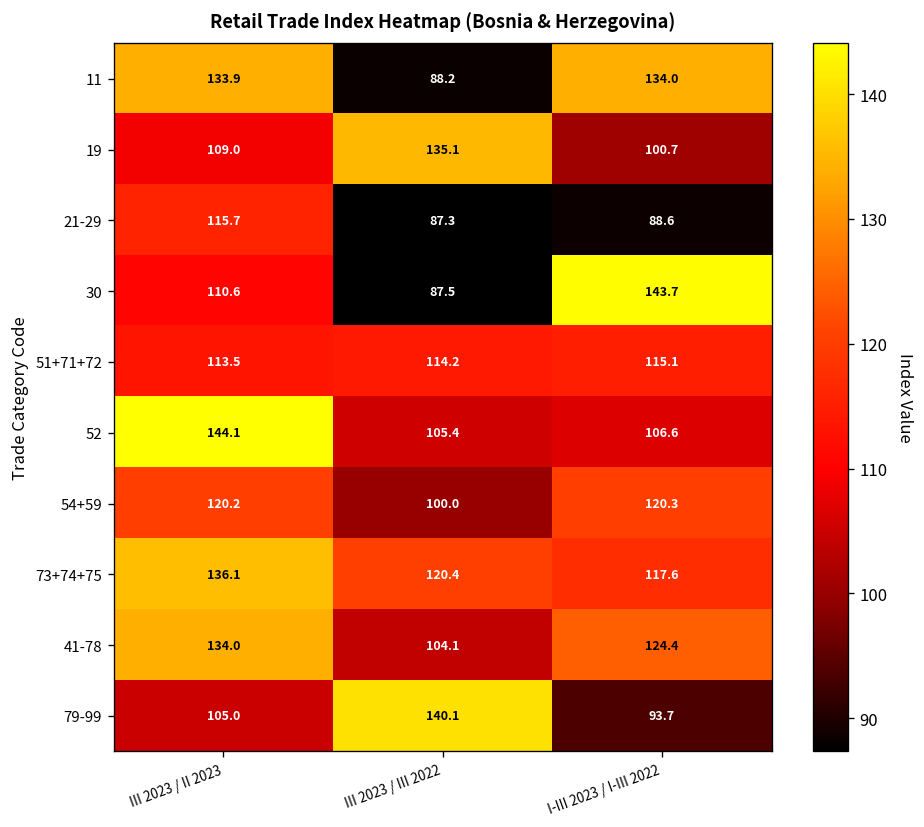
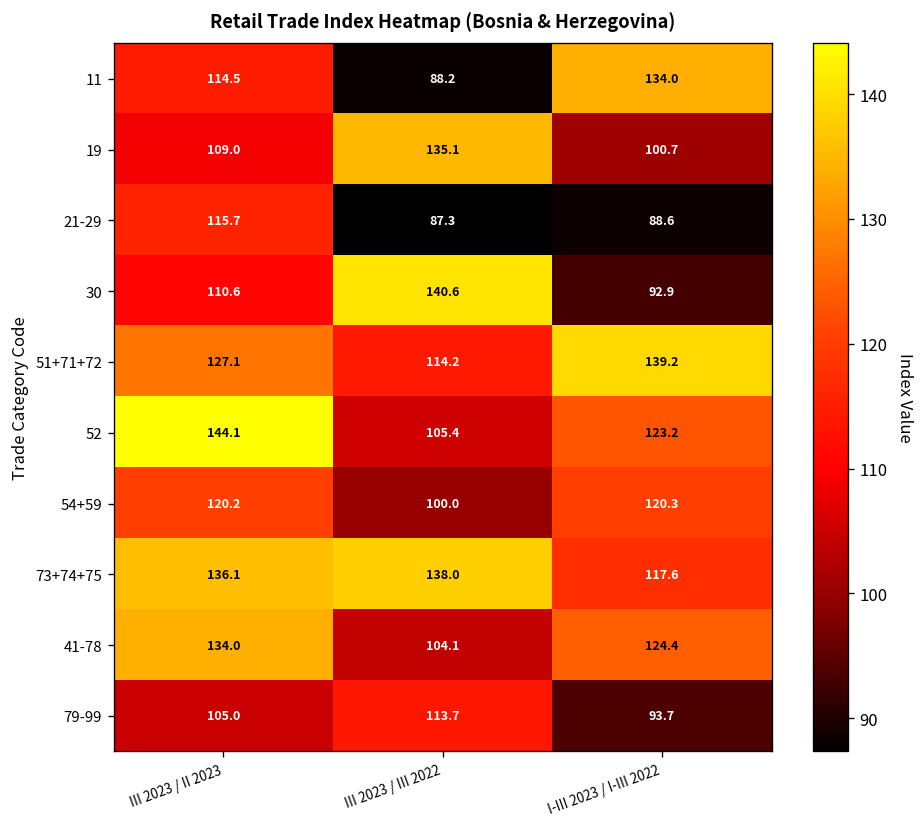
  {
    "11": {
-     "III 2023 / II 2023": 133.9,
+     "III 2023 / II 2023": 114.5,
      "III 2023 / III 2022": 88.2,
      "I-III 2023 / I-III 2022": 134.0
    },
    "19": {
      "III 2023 / II 2023": 109.0,
      "III 2023 / III 2022": 135.1,
      "I-III 2023 / I-III 2022": 100.7
    },
    "21-29": {
      "III 2023 / II 2023": 115.7,
      "III 2023 / III 2022": 87.3,
      "I-III 2023 / I-III 2022": 88.6
    },
    "30": {
      "III 2023 / II 2023": 110.6,
-     "III 2023 / III 2022": 87.5,
-     "I-III 2023 / I-III 2022": 143.7
+     "III 2023 / III 2022": 140.6,
+     "I-III 2023 / I-III 2022": 92.9
    },
    "51+71+72": {
-     "III 2023 / II 2023": 113.5,
+     "III 2023 / II 2023": 127.1,
      "III 2023 / III 2022": 114.2,
-     "I-III 2023 / I-III 2022": 115.1
+     "I-III 2023 / I-III 2022": 139.2
    },
    "52": {
      "III 2023 / II 2023": 144.1,
      "III 2023 / III 2022": 105.4,
-     "I-III 2023 / I-III 2022": 106.6
+     "I-III 2023 / I-III 2022": 123.2
    },
    "54+59": {
      "III 2023 / II 2023": 120.2,
      "III 2023 / III 2022": 100.0,
      "I-III 2023 / I-III 2022": 120.3
    },
    "73+74+75": {
      "III 2023 / II 2023": 136.1,
-     "III 2023 / III 2022": 120.4,
+     "III 2023 / III 2022": 138.0,
      "I-III 2023 / I-III 2022": 117.6
    },
    "41-78": {
      "III 2023 / II 2023": 134.0,
      "III 2023 / III 2022": 104.1,
      "I-III 2023 / I-III 2022": 124.4
    },
    "79-99": {
      "III 2023 / II 2023": 105.0,
-     "III 2023 / III 2022": 140.1,
+     "III 2023 / III 2022": 113.7,
      "I-III 2023 / I-III 2022": 93.7
    }
  }
